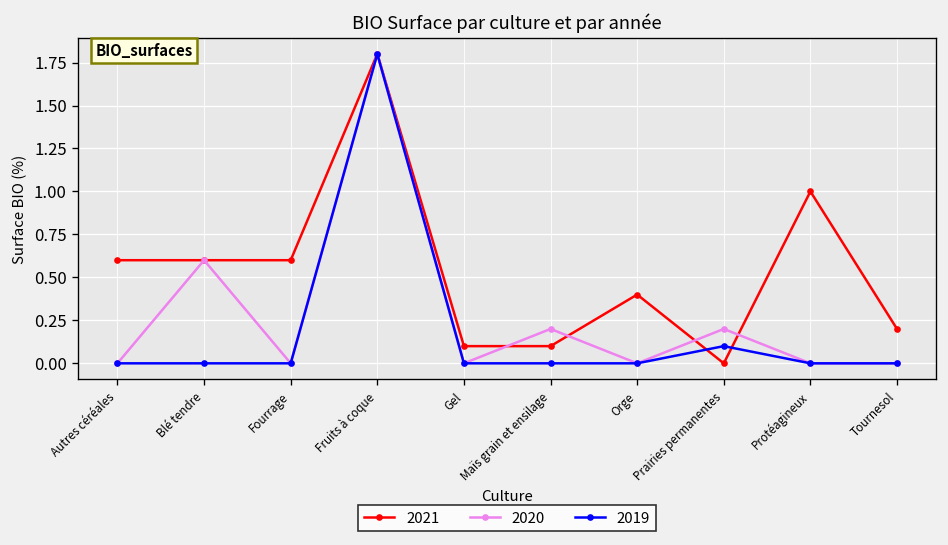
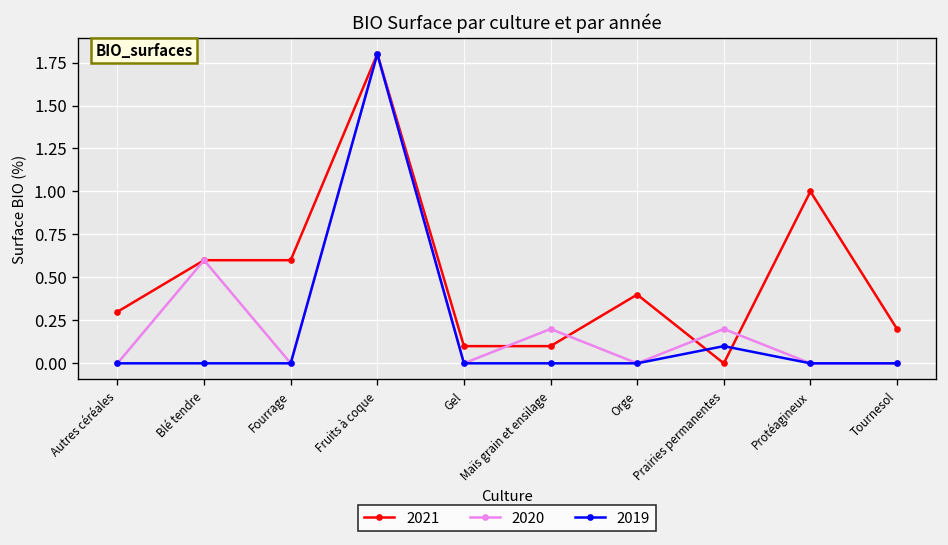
  {
    "2021": {
-     "Autres céréales": 0.6,
+     "Autres céréales": 0.3,
      "Fourrage": 0.6,
      "Gel": 0.1,
      "Maïs grain et ensilage": 0.1,
      "Orge": 0.4,
      "Prairies permanentes": 0.0,
      "Protéagineux": 1.0,
      "Tournesol": 0.2
    },
    "2020": {
      "Maïs grain et ensilage": 0.2,
      "Prairies permanentes": 0.2
    },
    "2019": {
      "Blé tendre": 0.0,
      "Maïs grain et ensilage": 0.0,
      "Prairies permanentes": 0.1
    }
  }
